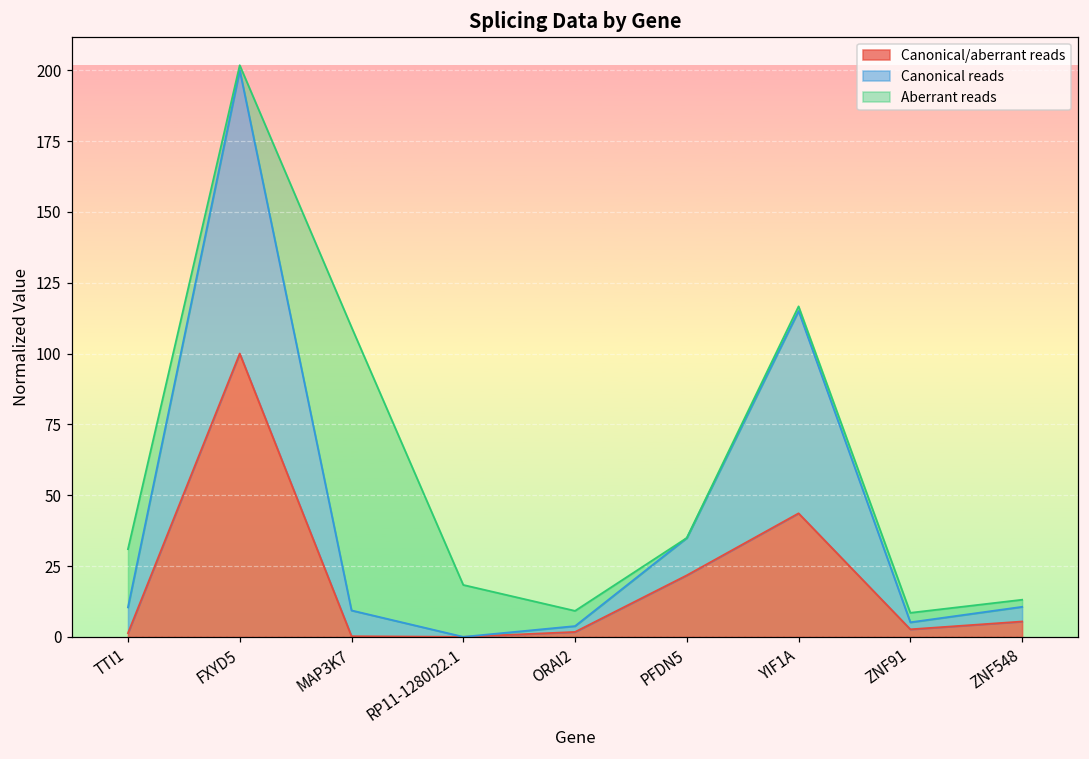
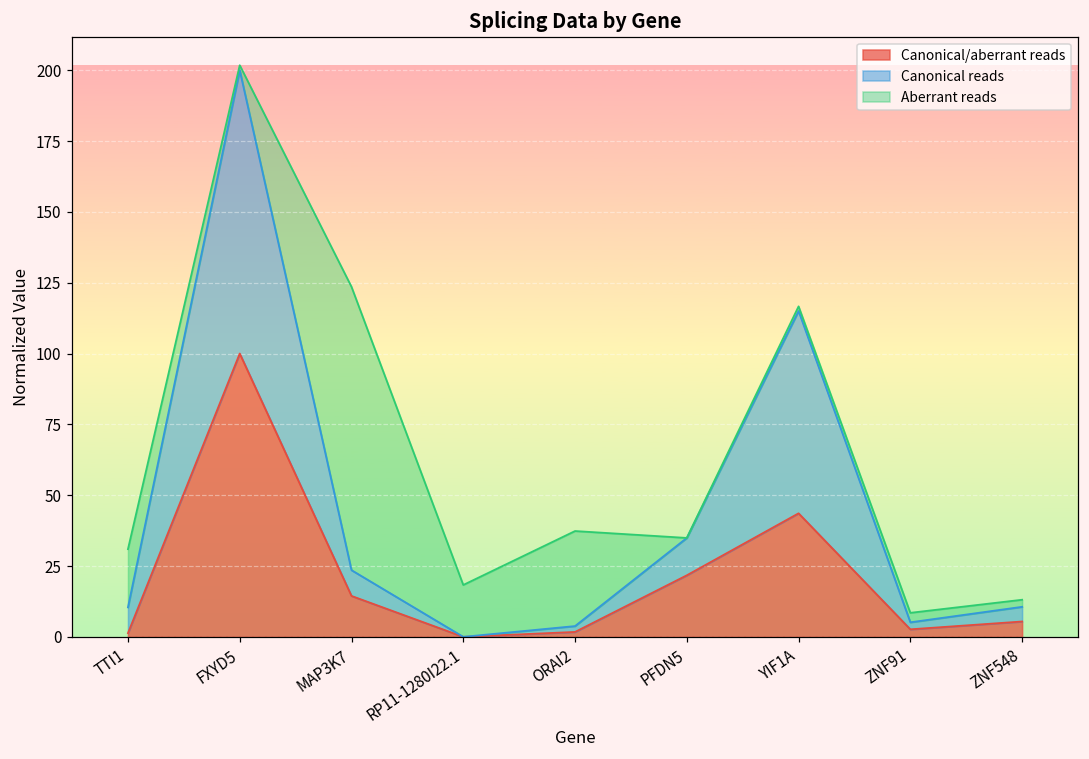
  {
    "Canonical/aberrant reads": {
      "TTI1": 1,
      "FXYD5": 100,
-     "MAP3K7": 0,
+     "MAP3K7": 14,
      "ORAI2": 2,
      "PFDN5": 22,
      "YIF1A": 44,
      "ZNF91": 3,
      "ZNF548": 5
    },
    "Canonical reads": {
      "TTI1": 9,
      "FXYD5": 100,
      "MAP3K7": 9,
      "ORAI2": 2,
      "YIF1A": 71,
      "ZNF91": 2,
      "ZNF548": 5
    },
    "Aberrant reads": {
      "TTI1": 21,
      "FXYD5": 2,
      "MAP3K7": 100,
      "RP11-1280I22.1": 18,
-     "ORAI2": 5,
+     "ORAI2": 34,
      "YIF1A": 2,
      "ZNF91": 3,
      "ZNF548": 2
    }
  }
